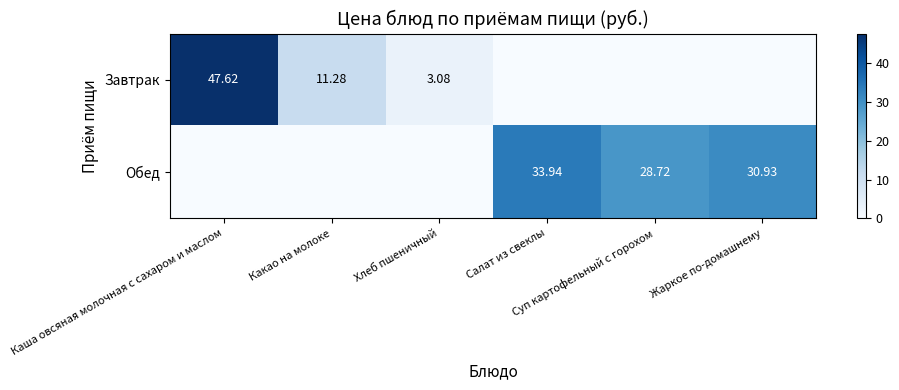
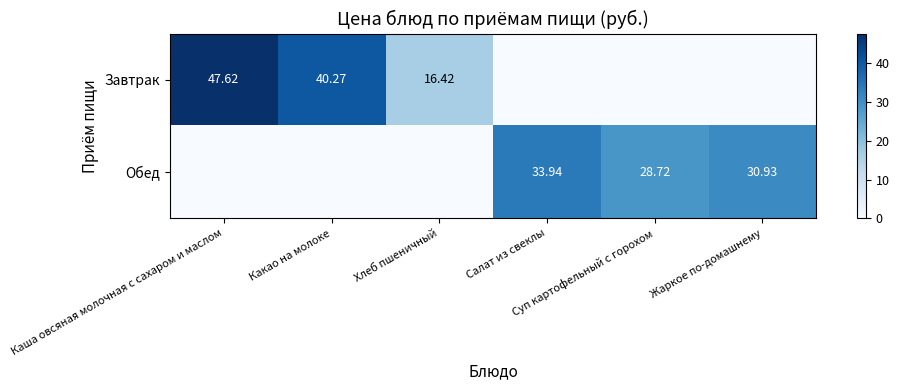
  {
    "Завтрак": {
      "Каша овсяная молочная с сахаром и маслом": 47.62,
-     "Какао на молоке": 11.28,
-     "Хлеб пшеничный": 3.08
+     "Какао на молоке": 40.27,
+     "Хлеб пшеничный": 16.42
    },
    "Обед": {
      "Салат из свеклы": 33.94,
      "Суп картофельный с горохом": 28.72,
      "Жаркое по-домашнему": 30.93
    }
  }
